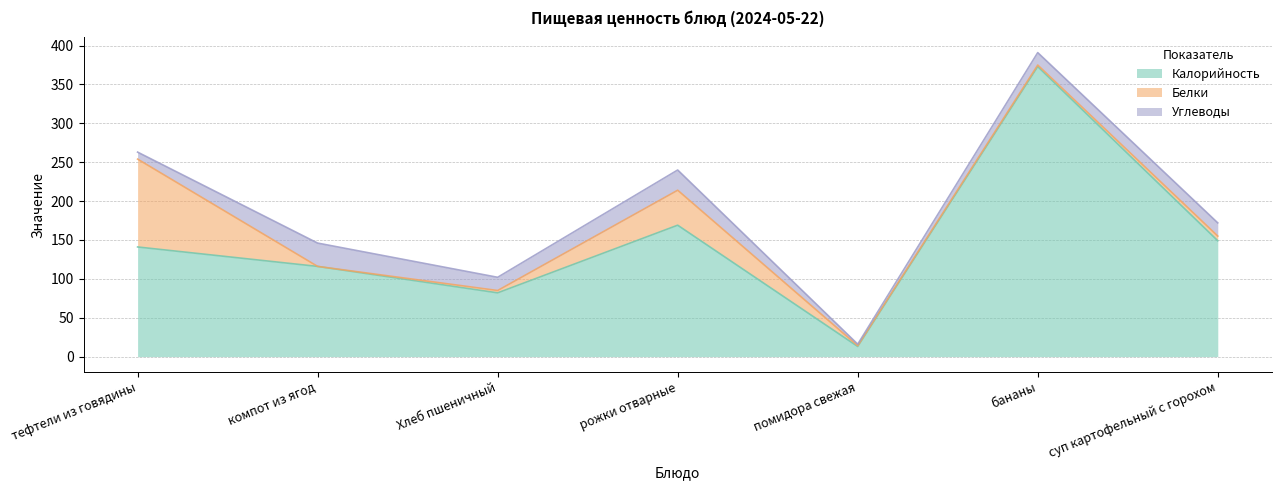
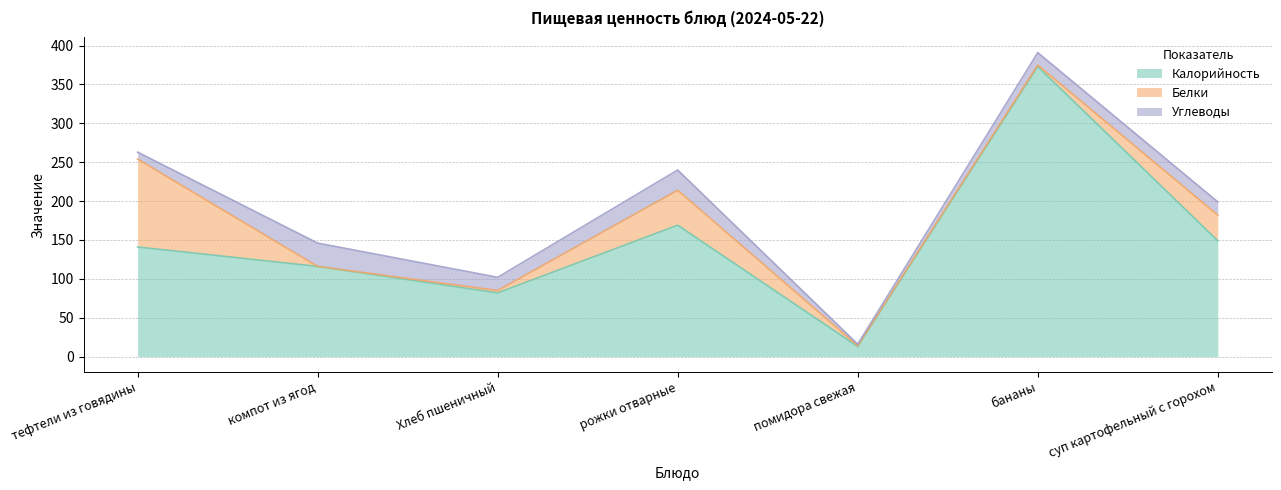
  {
    "Белки": {
      "тефтели из говядины": 110,
      "рожки отварные": 50,
-     "суп картофельный с горохом": 10
+     "суп картофельный с горохом": 30
    }
  }
